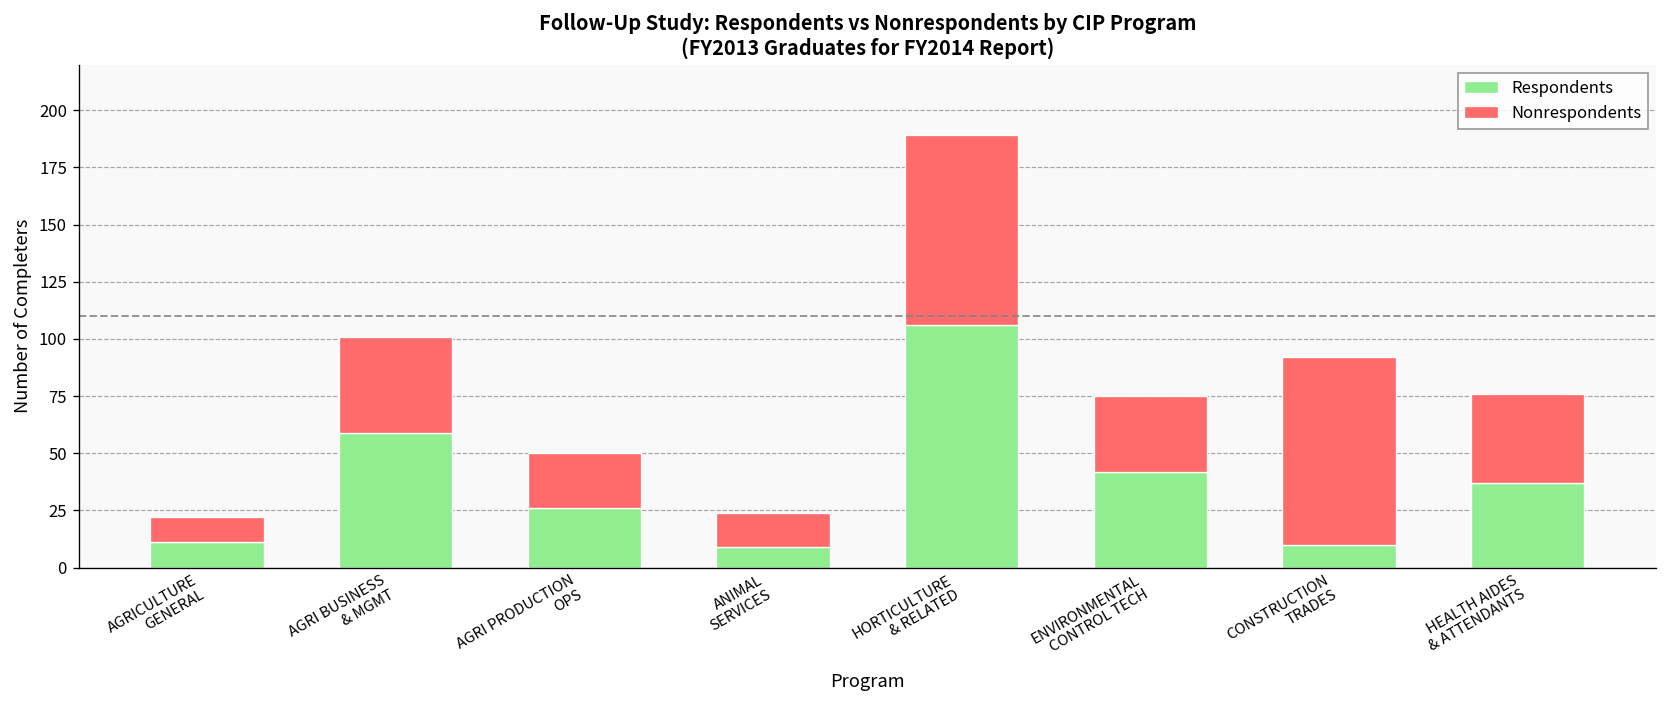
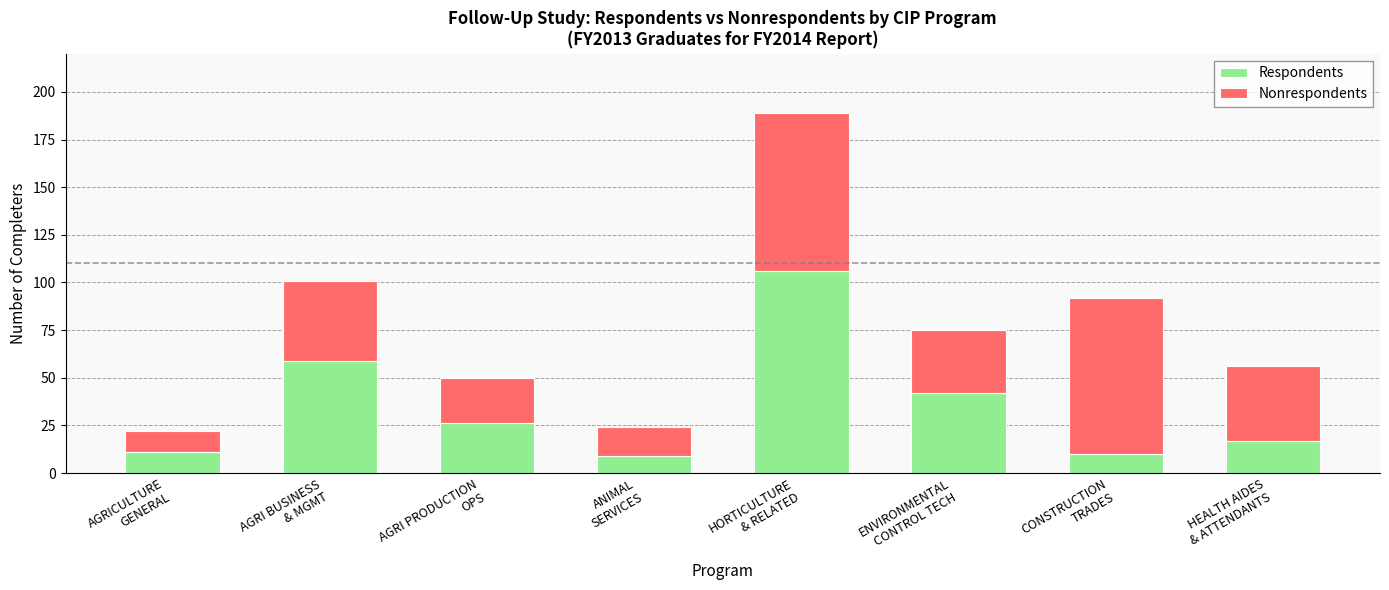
  {
    "Respondents": {
      "AGRICULTURE GENERAL": 11,
      "AGRI BUSINESS & MGMT": 59,
      "AGRI PRODUCTION OPS": 26,
      "ANIMAL SERVICES": 9,
      "HORTICULTURE & RELATED": 106,
      "ENVIRONMENTAL CONTROL TECH": 42,
      "CONSTRUCTION TRADES": 10,
-     "HEALTH AIDES & ATTENDANTS": 37
+     "HEALTH AIDES & ATTENDANTS": 17
    },
    "Nonrespondents": {
      "AGRICULTURE GENERAL": 11,
      "AGRI BUSINESS & MGMT": 42,
      "AGRI PRODUCTION OPS": 24,
      "ANIMAL SERVICES": 15,
      "HORTICULTURE & RELATED": 83,
      "ENVIRONMENTAL CONTROL TECH": 33,
      "CONSTRUCTION TRADES": 82,
      "HEALTH AIDES & ATTENDANTS": 39
    }
  }
